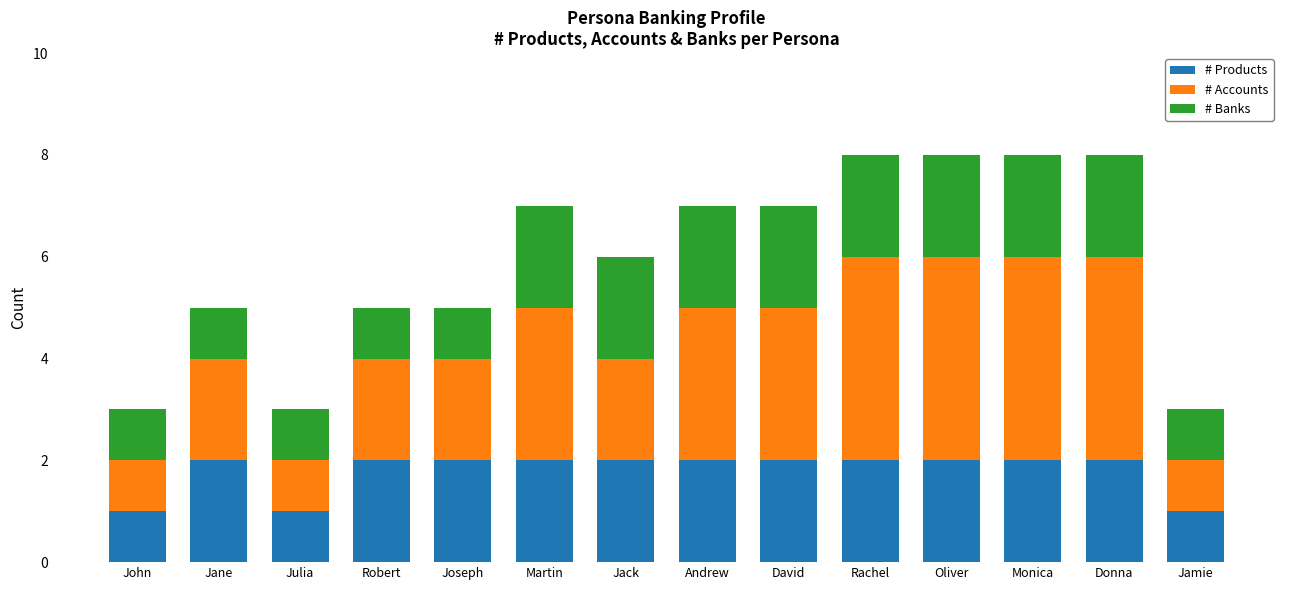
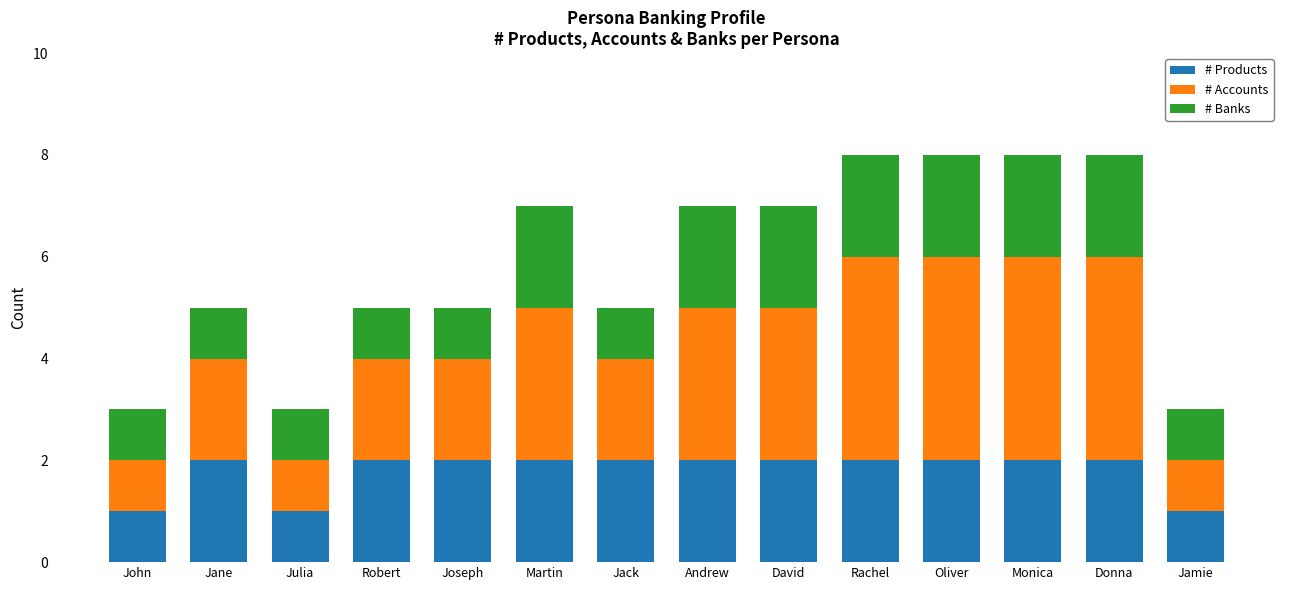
  {
    "# Products": {
      "John": 1,
      "Jane": 2,
      "Julia": 1,
      "Robert": 2,
      "Joseph": 2,
      "Martin": 2,
      "Jack": 2,
      "Andrew": 2,
      "David": 2,
      "Rachel": 2,
      "Oliver": 2,
      "Monica": 2,
      "Donna": 2,
      "Jamie": 1
    },
    "# Accounts": {
      "John": 1,
      "Jane": 2,
      "Julia": 1,
      "Robert": 2,
      "Joseph": 2,
      "Martin": 3,
      "Jack": 2,
      "Andrew": 3,
      "David": 3,
      "Rachel": 4,
      "Oliver": 4,
      "Monica": 4,
      "Donna": 4,
      "Jamie": 1
    },
    "# Banks": {
      "John": 1,
      "Jane": 1,
      "Julia": 1,
      "Robert": 1,
      "Joseph": 1,
      "Martin": 2,
-     "Jack": 2,
+     "Jack": 1,
      "Andrew": 2,
      "David": 2,
      "Rachel": 2,
      "Oliver": 2,
      "Monica": 2,
      "Donna": 2,
      "Jamie": 1
    }
  }
